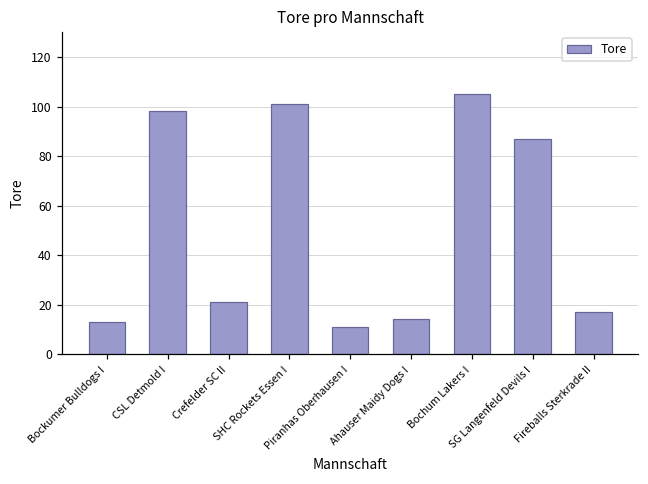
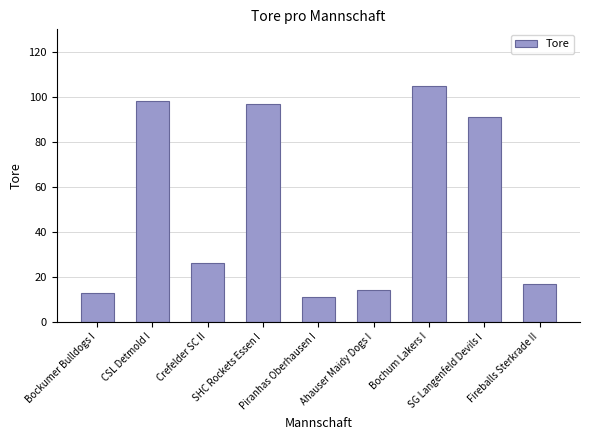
  {
    "Bockumer Bulldogs I": 13,
    "CSL Detmold I": 98,
-   "Crefelder SC II": 21,
-   "SHC Rockets Essen I": 101,
+   "Crefelder SC II": 26,
+   "SHC Rockets Essen I": 97,
    "Piranhas Oberhausen I": 11,
    "Ahauser Maidy Dogs I": 14,
    "Bochum Lakers I": 105,
-   "SG Langenfeld Devils I": 87,
+   "SG Langenfeld Devils I": 91,
    "Fireballs Sterkrade II": 17
  }
